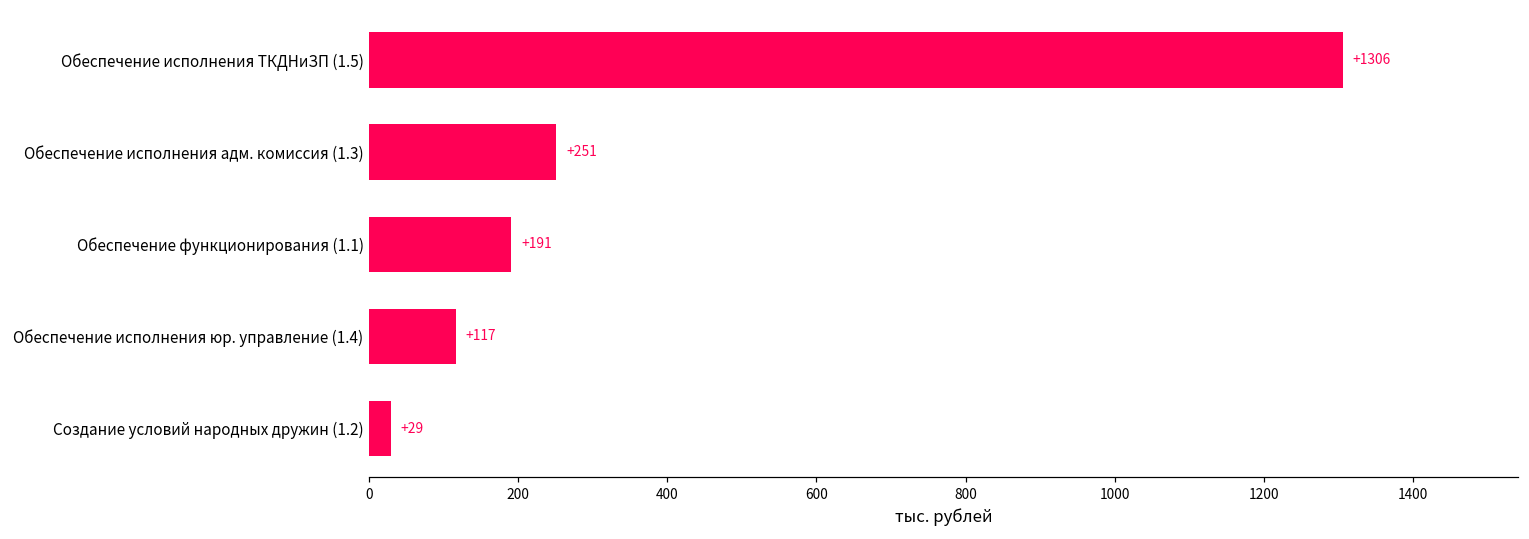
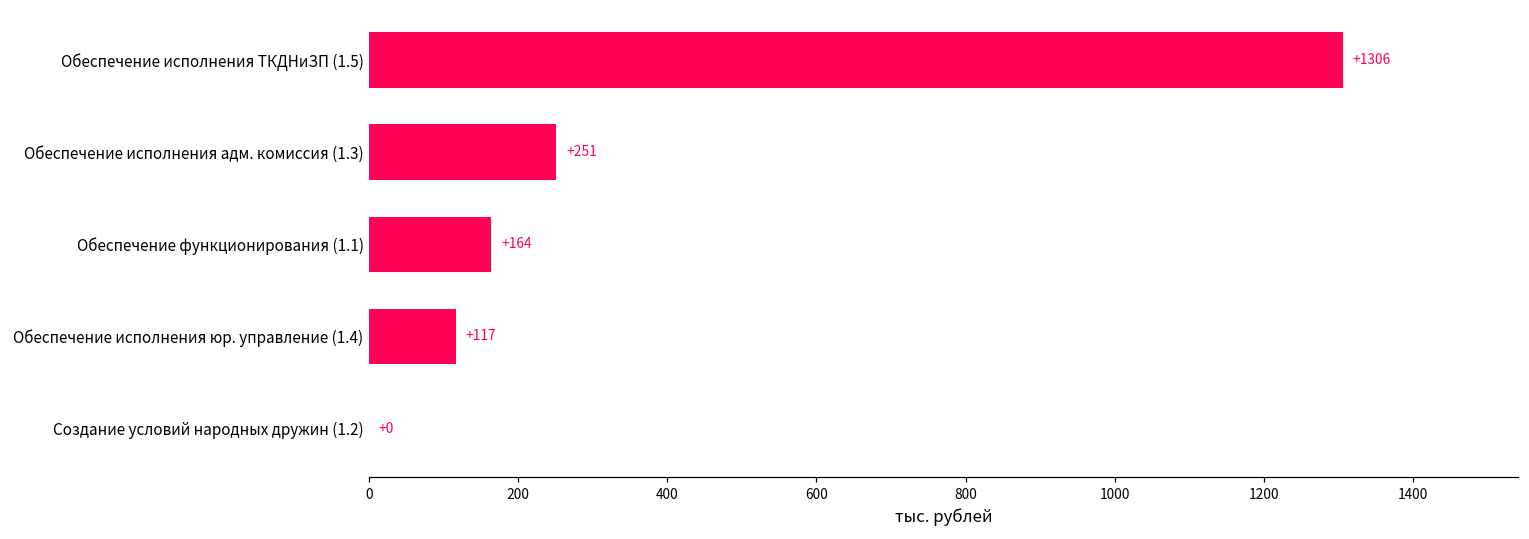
  {
    "Обеспечение исполнения ТКДНиЗП (1.5)": "+1306",
    "Обеспечение исполнения адм. комиссия (1.3)": "+251",
-   "Обеспечение функционирования (1.1)": "+191",
+   "Обеспечение функционирования (1.1)": "+164",
    "Обеспечение исполнения юр. управление (1.4)": "+117",
-   "Создание условий народных дружин (1.2)": "+29"
+   "Создание условий народных дружин (1.2)": "+0"
  }
